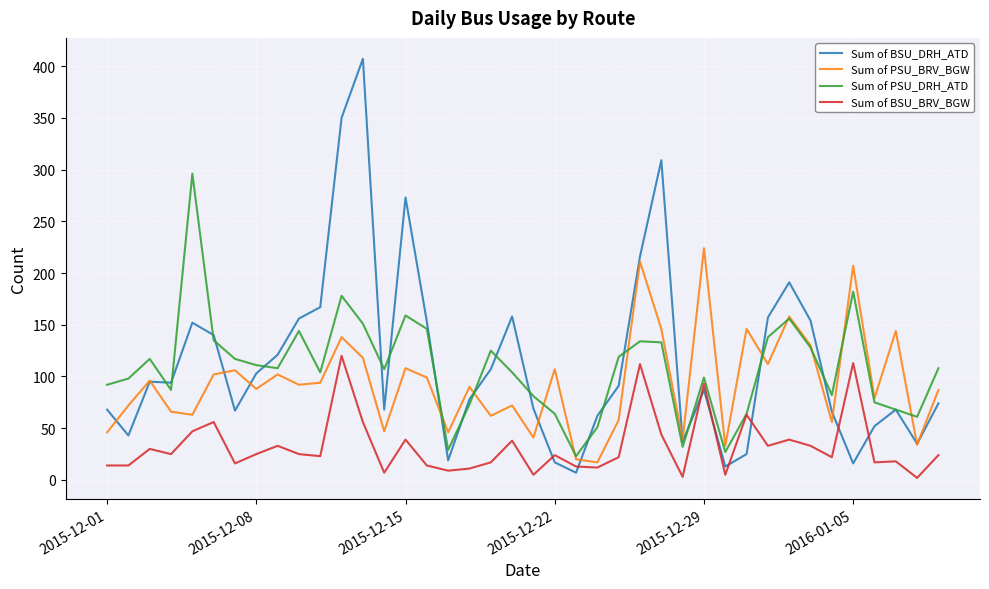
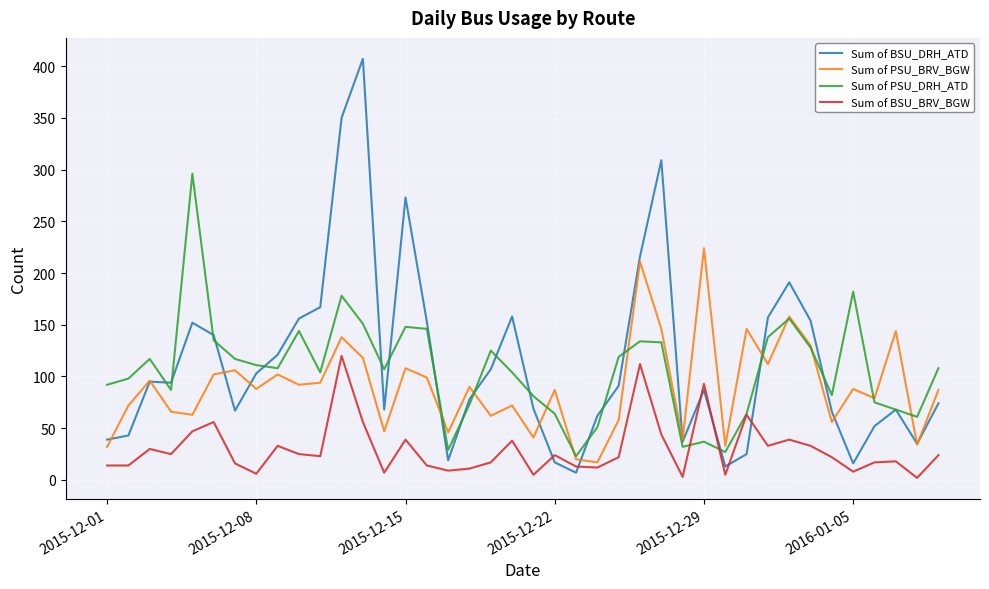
  {
    "Sum of BSU_DRH_ATD": {
-     "2015-12-01": 68,
+     "2015-12-01": 39,
      "2015-12-08": 103,
      "2015-12-15": 273,
      "2015-12-22": 17,
      "2015-12-29": 87,
      "2016-01-05": 16
    },
    "Sum of PSU_BRV_BGW": {
-     "2015-12-01": 46,
+     "2015-12-01": 32,
      "2015-12-08": 88,
      "2015-12-15": 108,
-     "2015-12-22": 107,
+     "2015-12-22": 87,
      "2015-12-29": 224,
-     "2016-01-05": 207
+     "2016-01-05": 88
    },
    "Sum of PSU_DRH_ATD": {
      "2015-12-01": 92,
      "2015-12-08": 111,
-     "2015-12-15": 159,
+     "2015-12-15": 148,
      "2015-12-22": 64,
-     "2015-12-29": 99,
+     "2015-12-29": 37,
      "2016-01-05": 182
    },
    "Sum of BSU_BRV_BGW": {
      "2015-12-01": 14,
-     "2015-12-08": 25,
+     "2015-12-08": 6,
      "2015-12-15": 39,
      "2015-12-22": 24,
      "2015-12-29": 93,
-     "2016-01-05": 113
+     "2016-01-05": 8
    }
  }
